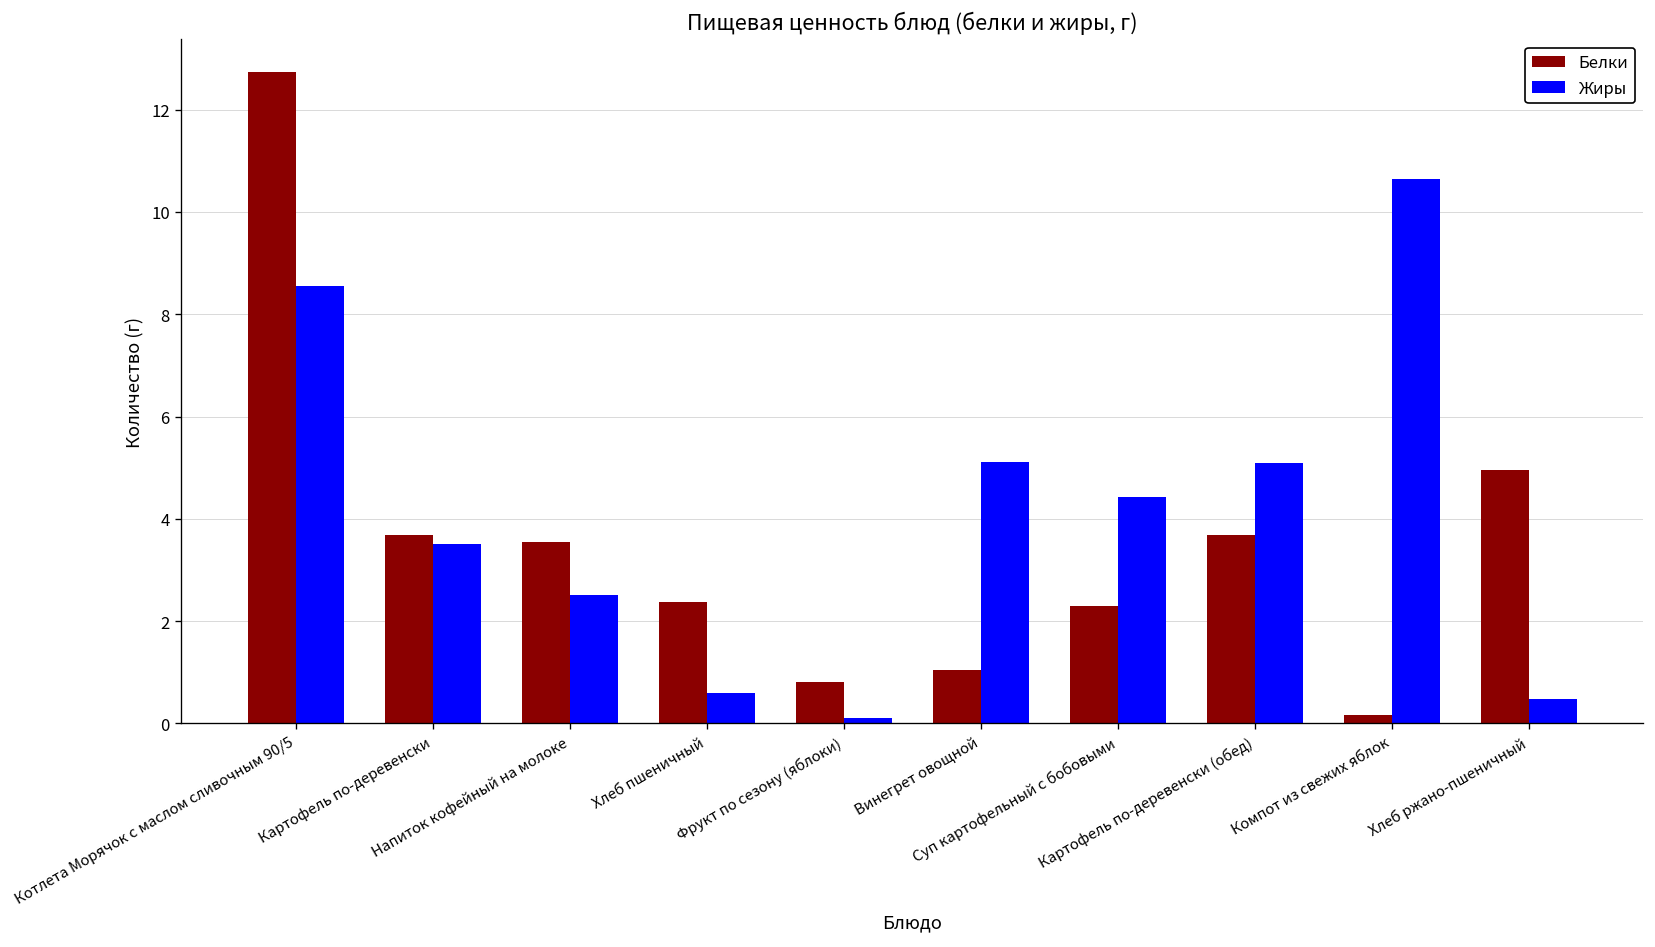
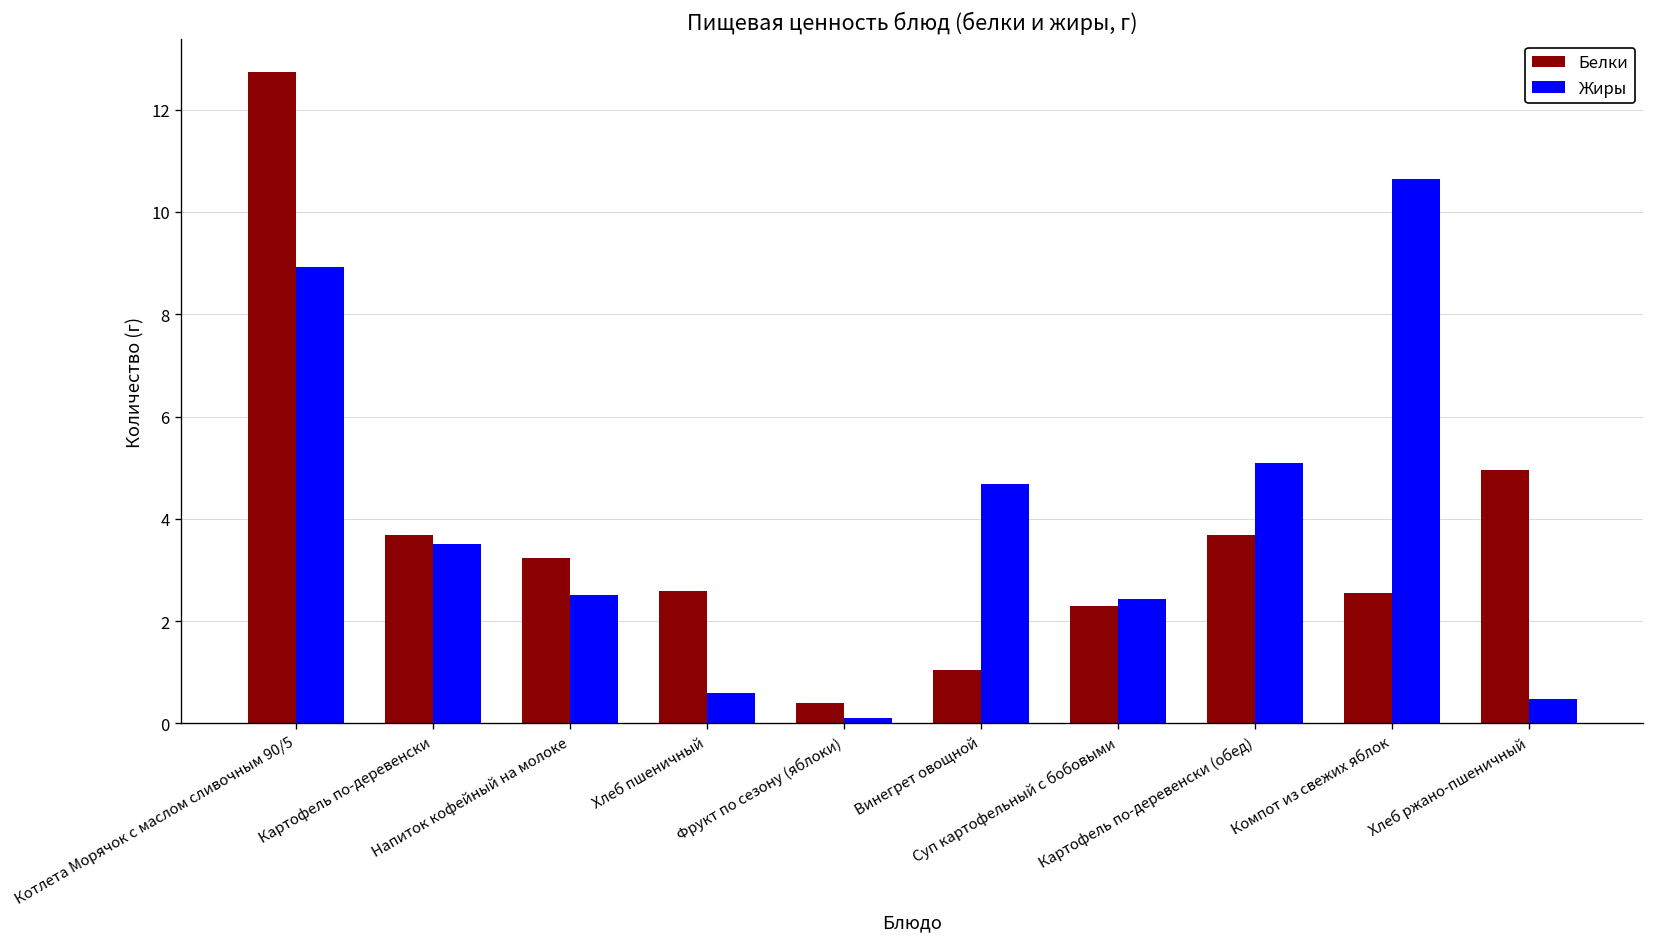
  {
    "Белки": {
      "Котлета Морячок с маслом сливочным 90/5": 12.7,
      "Картофель по-деревенски": 3.7,
-     "Напиток кофейный на молоке": 3.6,
-     "Хлеб пшеничный": 2.4,
-     "Фрукт по сезону (яблоки)": 0.8,
+     "Напиток кофейный на молоке": 3.2,
+     "Хлеб пшеничный": 2.6,
+     "Фрукт по сезону (яблоки)": 0.4,
      "Винегрет овощной": 1.1,
      "Суп картофельный с бобовыми": 2.3,
      "Картофель по-деревенски (обед)": 3.7,
-     "Компот из свежих яблок": 0.2,
+     "Компот из свежих яблок": 2.6,
      "Хлеб ржано-пшеничный": 5.0
    },
    "Жиры": {
-     "Котлета Морячок с маслом сливочным 90/5": 8.6,
+     "Котлета Морячок с маслом сливочным 90/5": 8.9,
      "Картофель по-деревенски": 3.5,
      "Напиток кофейный на молоке": 2.5,
      "Хлеб пшеничный": 0.6,
      "Фрукт по сезону (яблоки)": 0.1,
-     "Винегрет овощной": 5.1,
-     "Суп картофельный с бобовыми": 4.4,
+     "Винегрет овощной": 4.7,
+     "Суп картофельный с бобовыми": 2.4,
      "Картофель по-деревенски (обед)": 5.1,
      "Компот из свежих яблок": 10.6,
      "Хлеб ржано-пшеничный": 0.5
    }
  }
